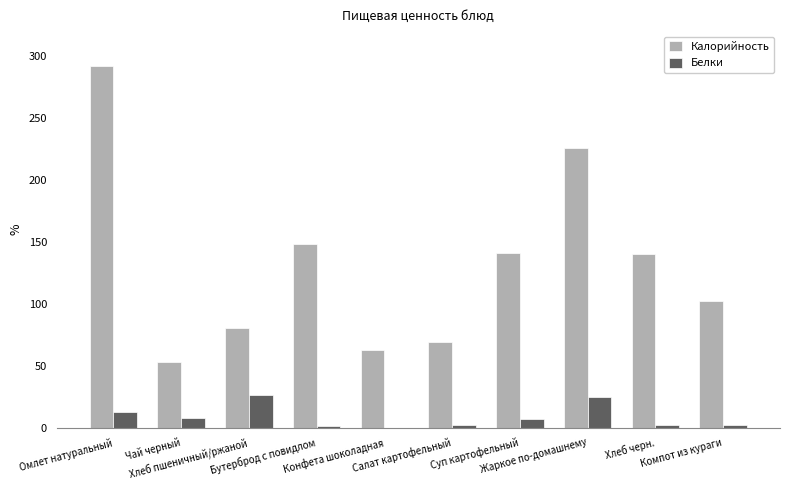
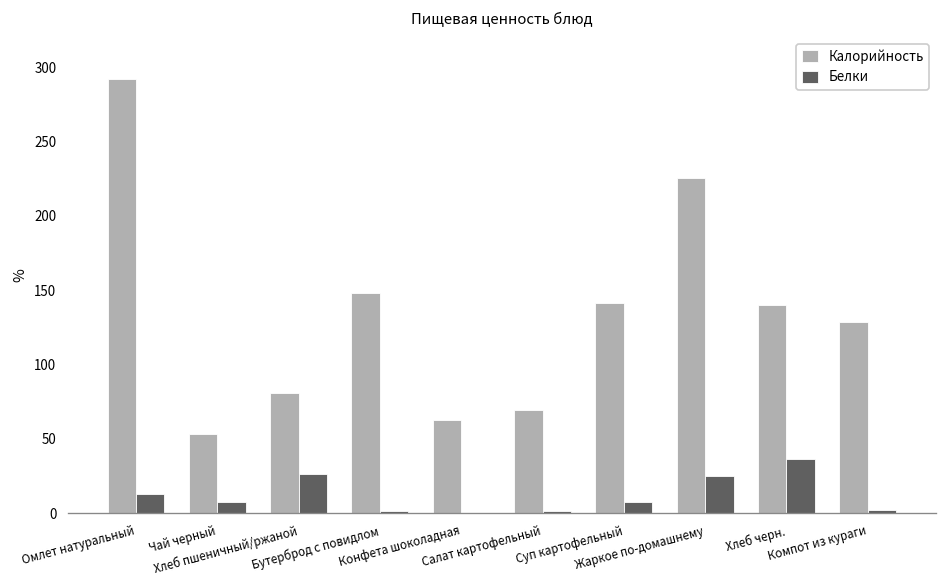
  {
    "Калорийность": {
      "Омлет натуральный": 292,
      "Чай черный": 53,
      "Хлеб пшеничный/ржаной": 81,
      "Бутерброд с повидлом": 148,
      "Конфета шоколадная": 62,
      "Салат картофельный": 69,
      "Суп картофельный": 141,
      "Жаркое по-домашнему": 226,
      "Хлеб черн.": 140,
-     "Компот из кураги": 102
+     "Компот из кураги": 128
    },
    "Белки": {
      "Омлет натуральный": 13,
      "Чай черный": 7,
      "Хлеб пшеничный/ржаной": 26,
      "Конфета шоколадная": 0,
      "Суп картофельный": 7,
      "Жаркое по-домашнему": 25,
-     "Хлеб черн.": 2
+     "Хлеб черн.": 37
    }
  }
